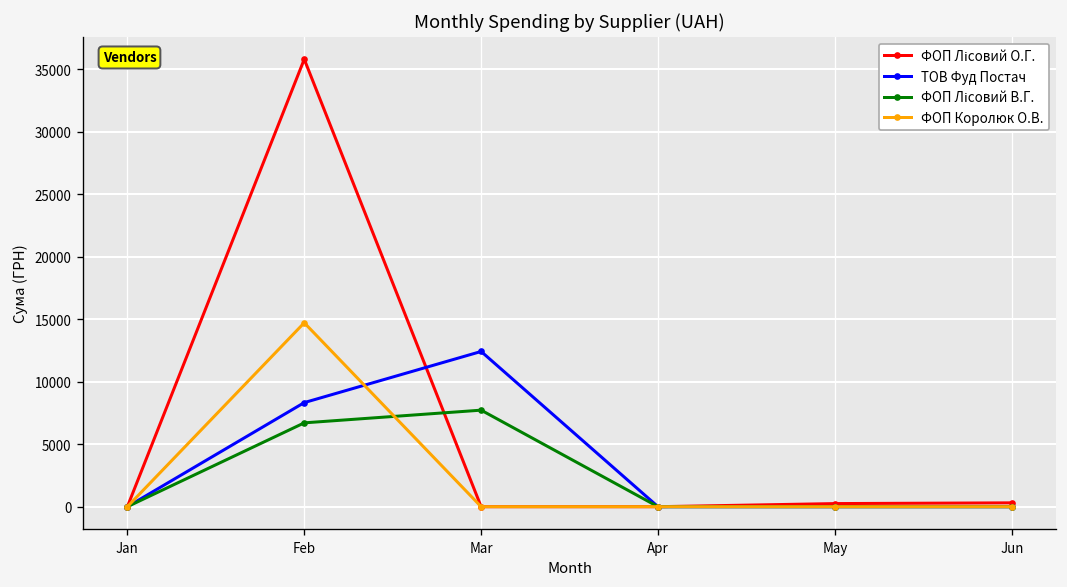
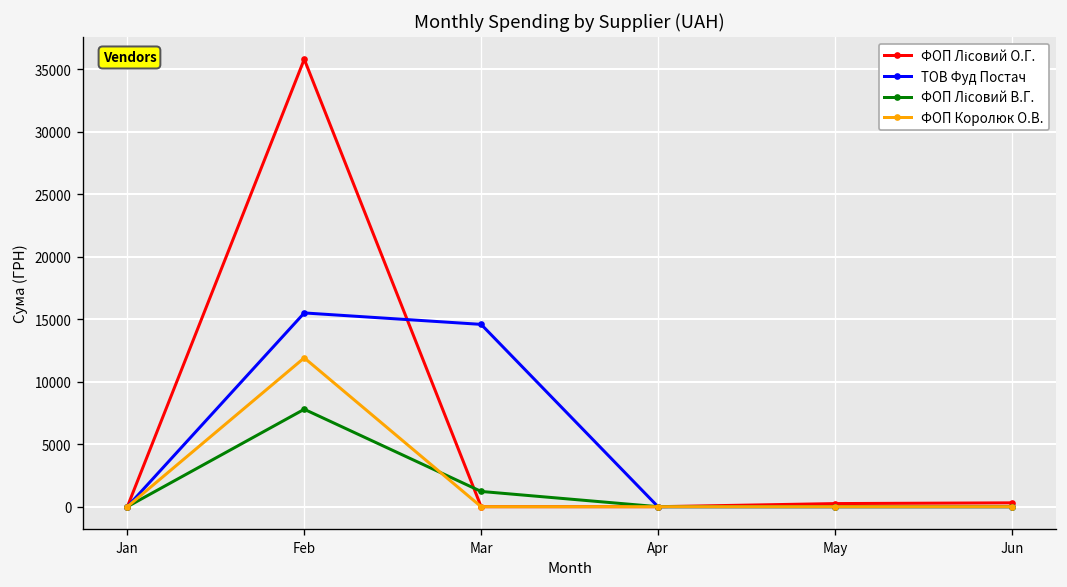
  {
    "ФОП Лісовий О.Г.": {
      "Feb": 35800,
      "May": 200,
      "Jun": 300
    },
    "ТОВ Фуд Постач": {
-     "Feb": 8300,
-     "Mar": 12400
+     "Feb": 15500,
+     "Mar": 14600
    },
    "ФОП Лісовий В.Г.": {
-     "Feb": 6700,
-     "Mar": 7700
+     "Feb": 7800,
+     "Mar": 1200
    },
    "ФОП Королюк О.В.": {
-     "Feb": 14700
+     "Feb": 11900
    }
  }
